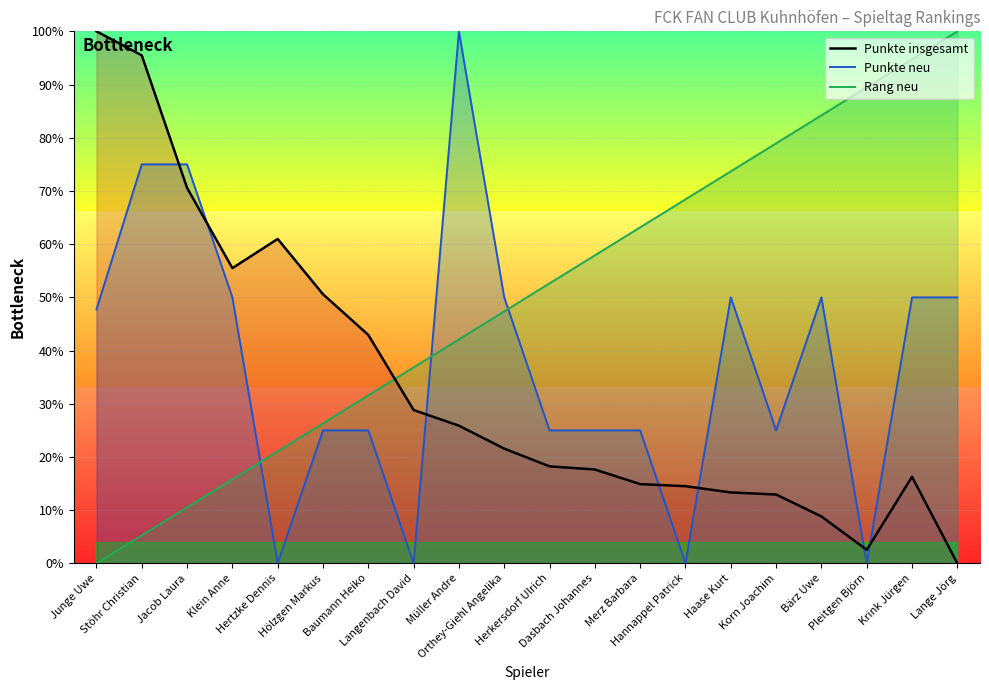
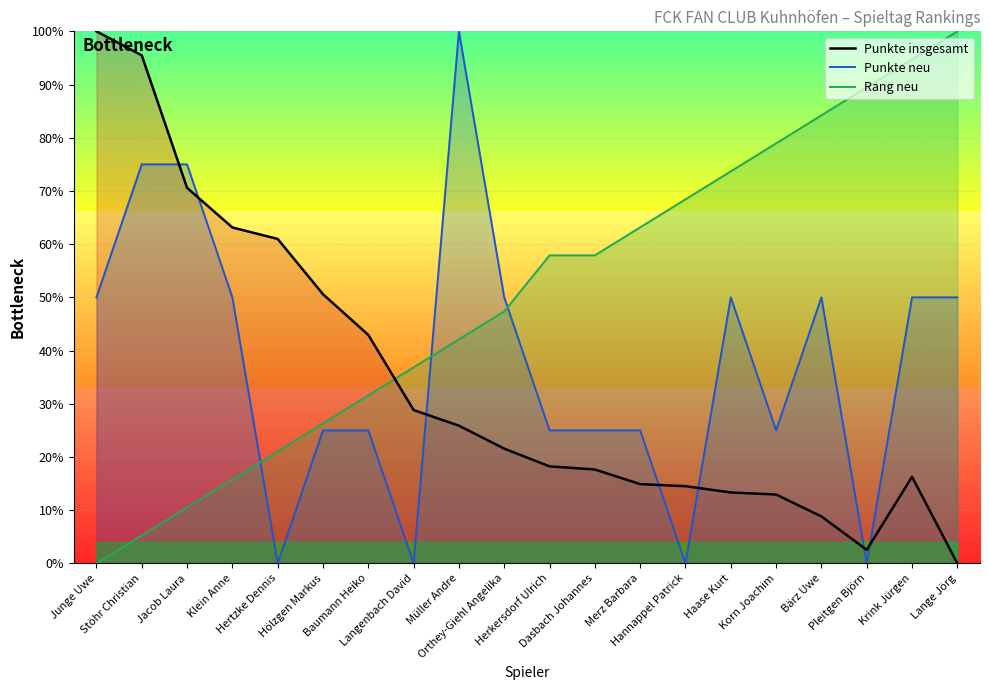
  {
    "Punkte insgesamt": {
      "Junge Uwe": "100%",
      "Stöhr Christian": "95%",
      "Jacob Laura": "71%",
-     "Klein Anne": "55%",
+     "Klein Anne": "63%",
      "Hertzke Dennis": "61%",
      "Hölzgen Markus": "51%",
      "Baumann Heiko": "43%",
      "Langenbach David": "29%",
      "Müller Andre": "26%",
      "Orthey-Giehl Angelika": "22%",
      "Herkersdorf Ulrich": "18%",
      "Dasbach Johannes": "18%",
      "Merz Barbara": "15%",
      "Hannappel Patrick": "15%",
      "Haase Kurt": "13%",
      "Korn Joachim": "13%",
      "Bärz Uwe": "9%",
      "Pleitgen Björn": "3%",
      "Krink Jürgen": "16%",
      "Lange Jörg": "0%"
    },
    "Punkte neu": {
-     "Junge Uwe": "48%",
+     "Junge Uwe": "50%",
      "Stöhr Christian": "75%",
      "Jacob Laura": "75%",
      "Klein Anne": "50%",
      "Hertzke Dennis": "0%",
      "Hölzgen Markus": "25%",
      "Baumann Heiko": "25%",
      "Langenbach David": "0%",
      "Müller Andre": "100%",
      "Orthey-Giehl Angelika": "50%",
      "Herkersdorf Ulrich": "25%",
      "Dasbach Johannes": "25%",
      "Merz Barbara": "25%",
      "Hannappel Patrick": "0%",
      "Haase Kurt": "50%",
      "Korn Joachim": "25%",
      "Bärz Uwe": "50%",
      "Pleitgen Björn": "0%",
      "Krink Jürgen": "50%",
      "Lange Jörg": "50%"
    },
    "Rang neu": {
      "Junge Uwe": "0%",
      "Stöhr Christian": "5%",
      "Jacob Laura": "11%",
      "Klein Anne": "16%",
      "Hertzke Dennis": "21%",
      "Hölzgen Markus": "26%",
      "Baumann Heiko": "32%",
      "Langenbach David": "37%",
      "Müller Andre": "42%",
      "Orthey-Giehl Angelika": "47%",
-     "Herkersdorf Ulrich": "53%",
+     "Herkersdorf Ulrich": "58%",
      "Dasbach Johannes": "58%",
      "Merz Barbara": "63%",
      "Hannappel Patrick": "68%",
      "Haase Kurt": "74%",
      "Korn Joachim": "79%",
      "Bärz Uwe": "84%",
      "Lange Jörg": "100%"
    }
  }
